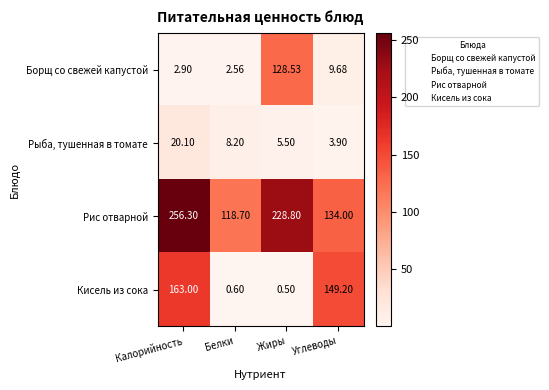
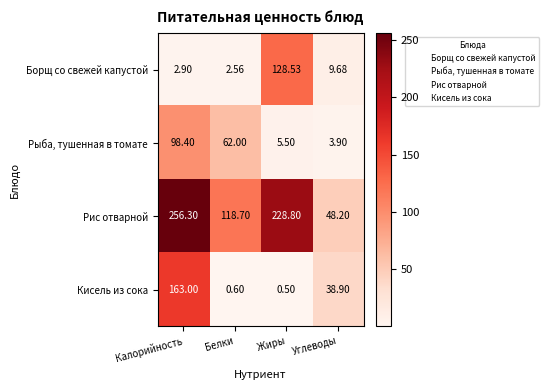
  {
    "Борщ со свежей капустой": {
      "Калорийность": 2.90,
      "Белки": 2.56,
      "Жиры": 128.53,
      "Углеводы": 9.68
    },
    "Рыба, тушенная в томате": {
-     "Калорийность": 20.10,
-     "Белки": 8.20,
+     "Калорийность": 98.40,
+     "Белки": 62.00,
      "Жиры": 5.50,
      "Углеводы": 3.90
    },
    "Рис отварной": {
      "Калорийность": 256.30,
      "Белки": 118.70,
      "Жиры": 228.80,
-     "Углеводы": 134.00
+     "Углеводы": 48.20
    },
    "Кисель из сока": {
      "Калорийность": 163.00,
      "Белки": 0.60,
      "Жиры": 0.50,
-     "Углеводы": 149.20
+     "Углеводы": 38.90
    }
  }
